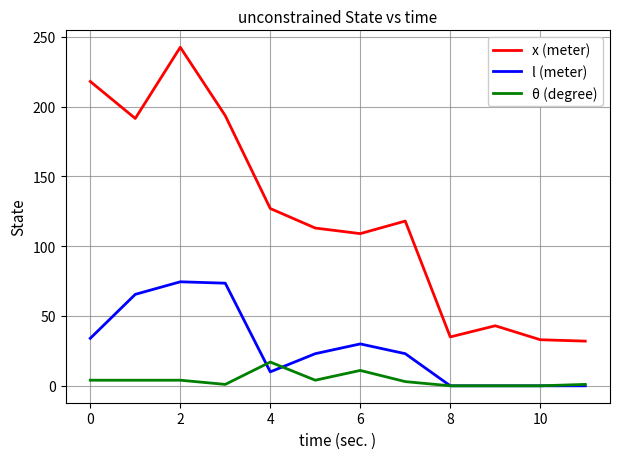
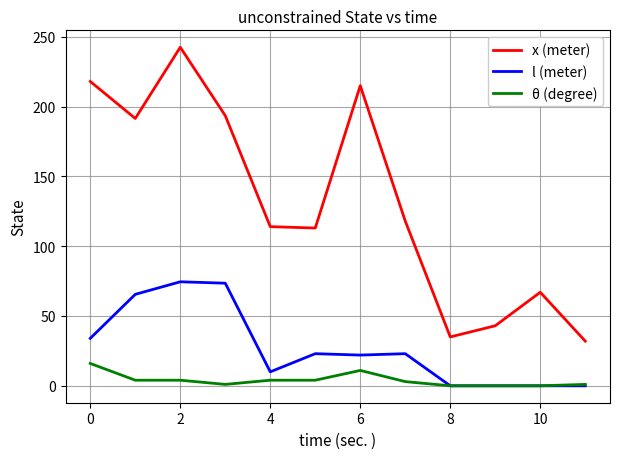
  {
    "x (meter)": {
      "0": 218,
      "2": 243,
-     "4": 127,
-     "6": 109,
+     "4": 114,
+     "6": 215,
      "8": 35,
-     "10": 33
+     "10": 67
    },
    "l (meter)": {
      "0": 34,
      "2": 75,
      "4": 10,
-     "6": 30
+     "6": 22
    },
    "θ (degree)": {
-     "0": 4,
+     "0": 16,
      "2": 4,
-     "4": 17,
+     "4": 4,
      "6": 11
    }
  }
